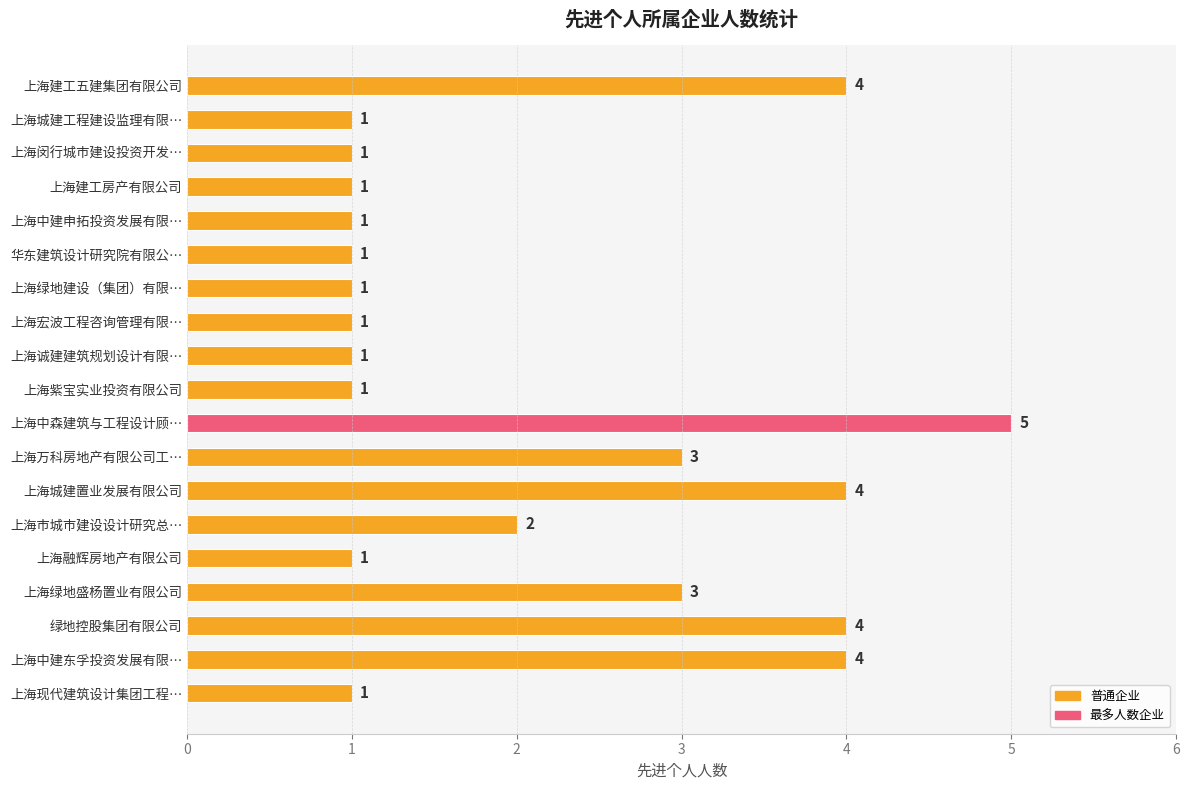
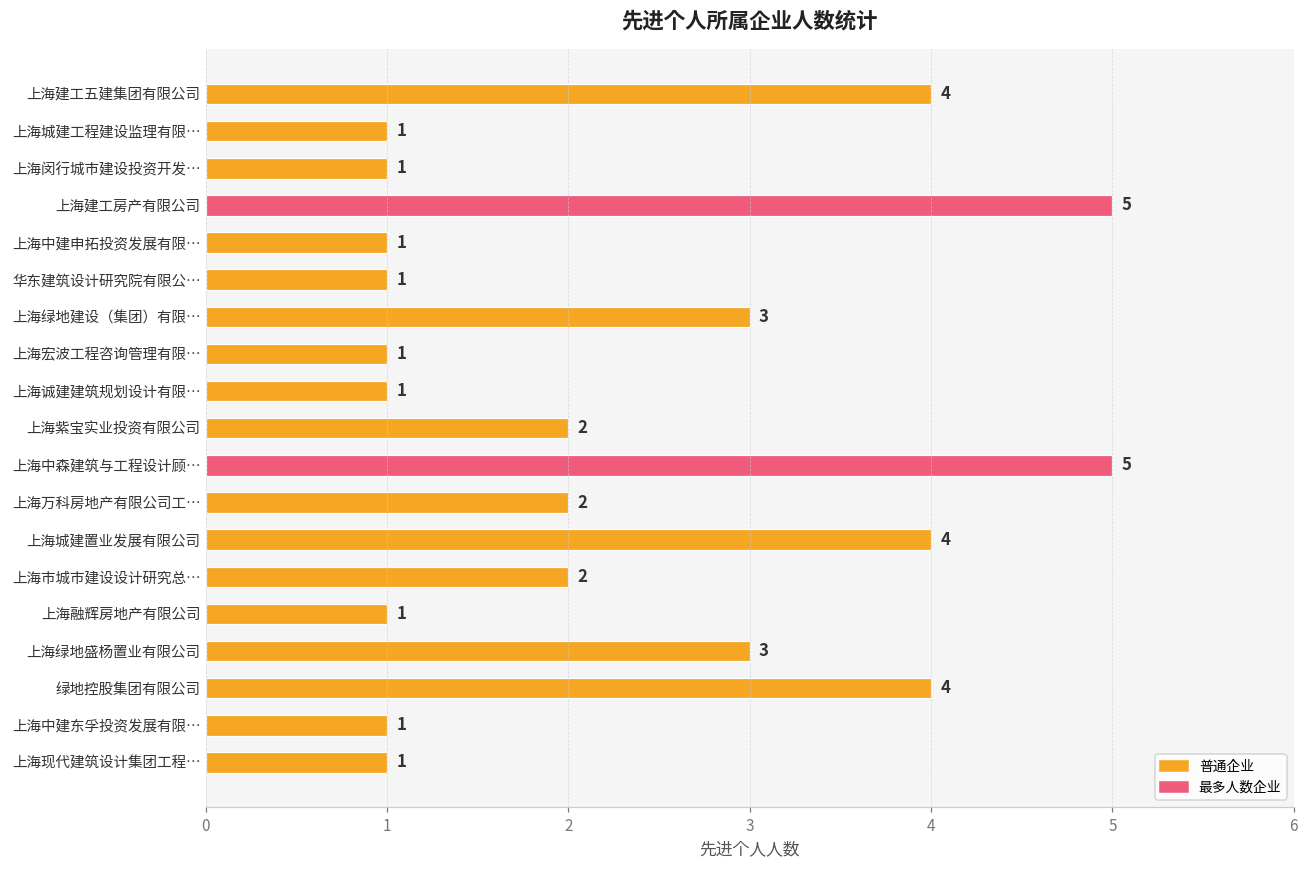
  {
    "上海建工五建集团有限公司": 4,
    "上海城建工程建设监理有限…": 1,
    "上海闵行城市建设投资开发…": 1,
-   "上海建工房产有限公司": 1,
+   "上海建工房产有限公司": 5,
    "上海中建申拓投资发展有限…": 1,
    "华东建筑设计研究院有限公…": 1,
-   "上海绿地建设（集团）有限…": 1,
+   "上海绿地建设（集团）有限…": 3,
    "上海宏波工程咨询管理有限…": 1,
    "上海诚建建筑规划设计有限…": 1,
-   "上海紫宝实业投资有限公司": 1,
+   "上海紫宝实业投资有限公司": 2,
    "上海中森建筑与工程设计顾…": 5,
-   "上海万科房地产有限公司工…": 3,
+   "上海万科房地产有限公司工…": 2,
    "上海城建置业发展有限公司": 4,
    "上海市城市建设设计研究总…": 2,
    "上海融辉房地产有限公司": 1,
    "上海绿地盛杨置业有限公司": 3,
    "绿地控股集团有限公司": 4,
-   "上海中建东孚投资发展有限…": 4,
+   "上海中建东孚投资发展有限…": 1,
    "上海现代建筑设计集团工程…": 1
  }
